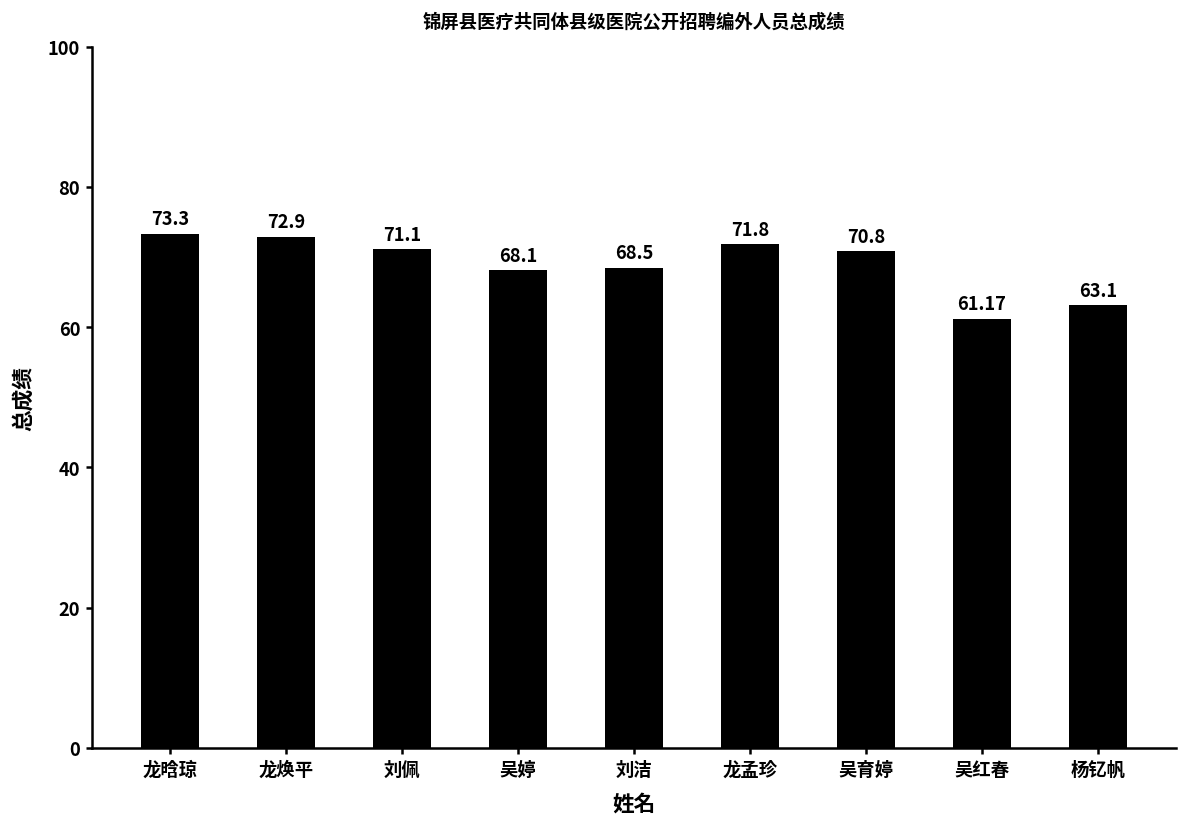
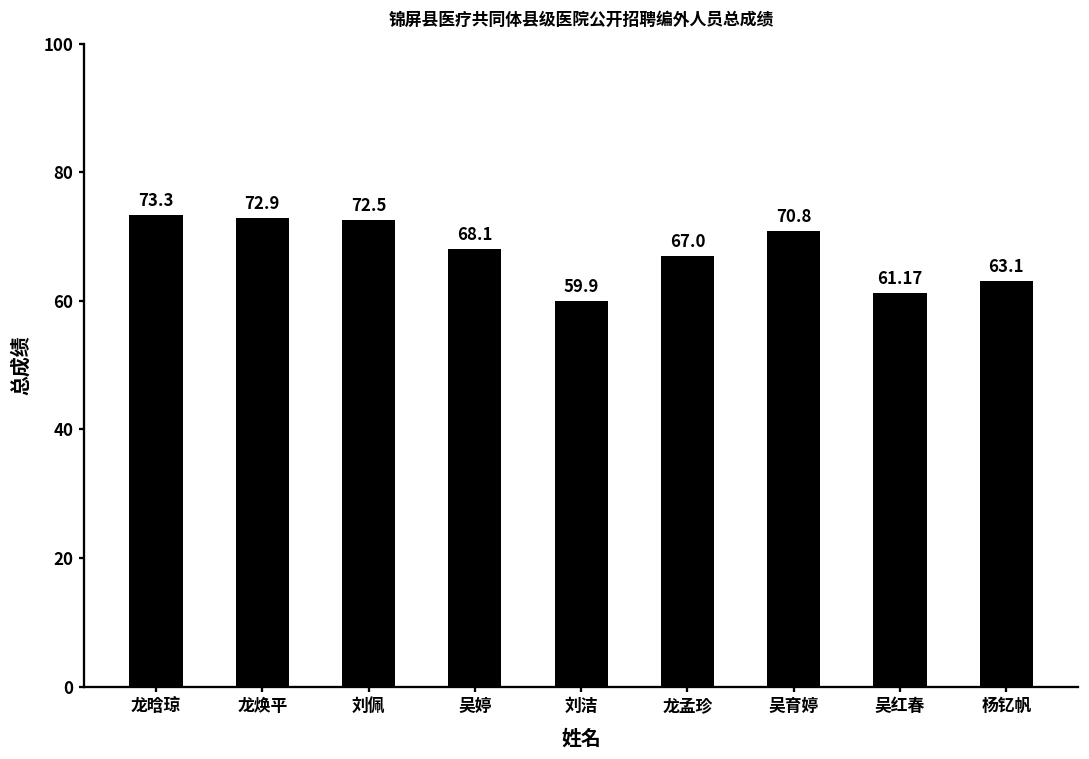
  {
    "龙晗琼": 73.3,
    "龙焕平": 72.9,
-   "刘佩": 71.1,
+   "刘佩": 72.5,
    "吴婷": 68.1,
-   "刘洁": 68.5,
-   "龙孟珍": 71.8,
+   "刘洁": 59.9,
+   "龙孟珍": 67.0,
    "吴育婷": 70.8,
    "吴红春": 61.17,
    "杨钇帆": 63.1
  }
